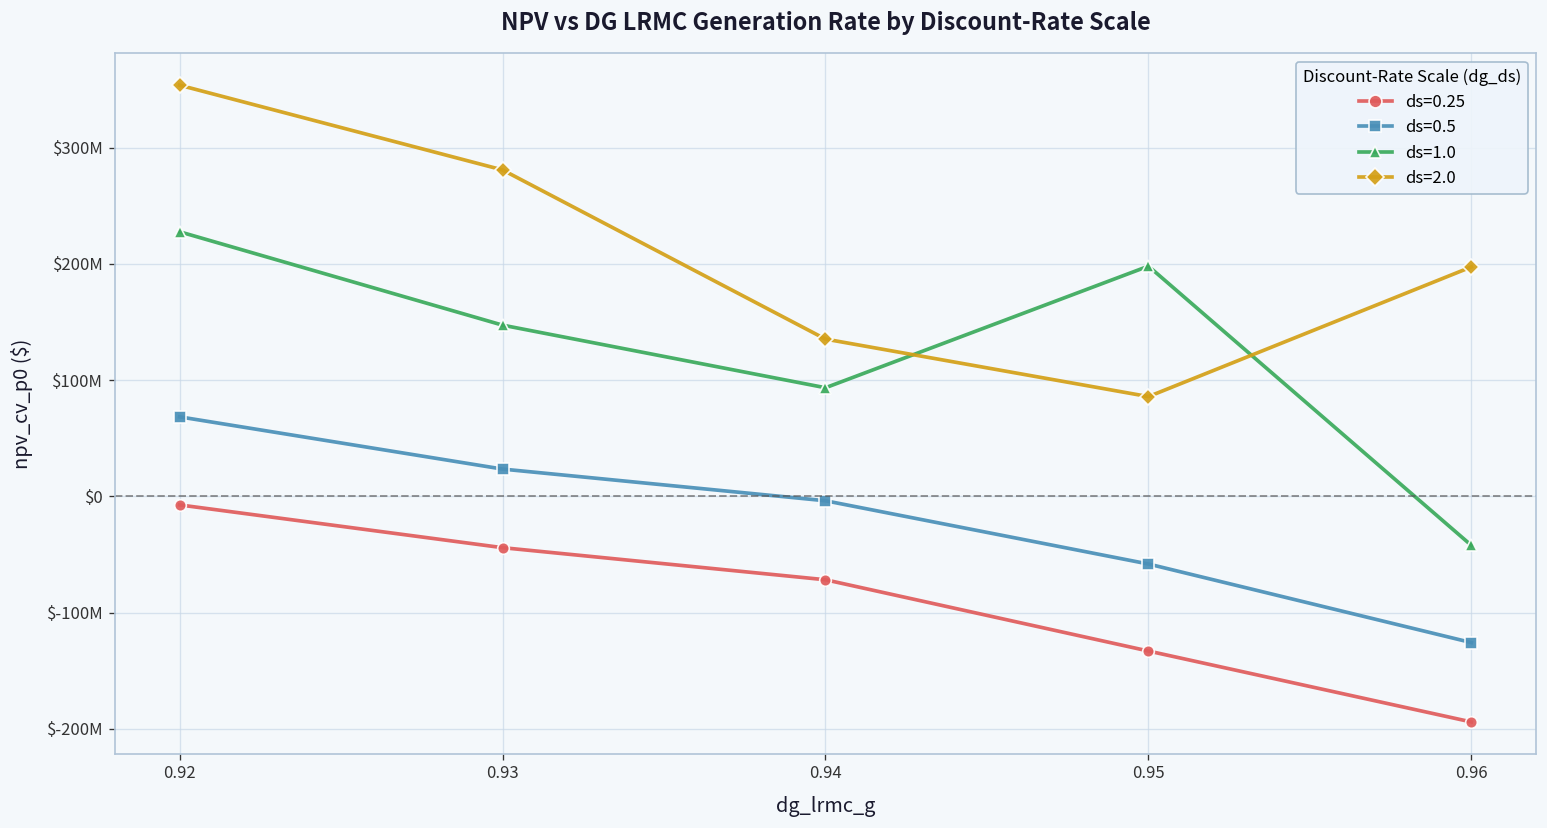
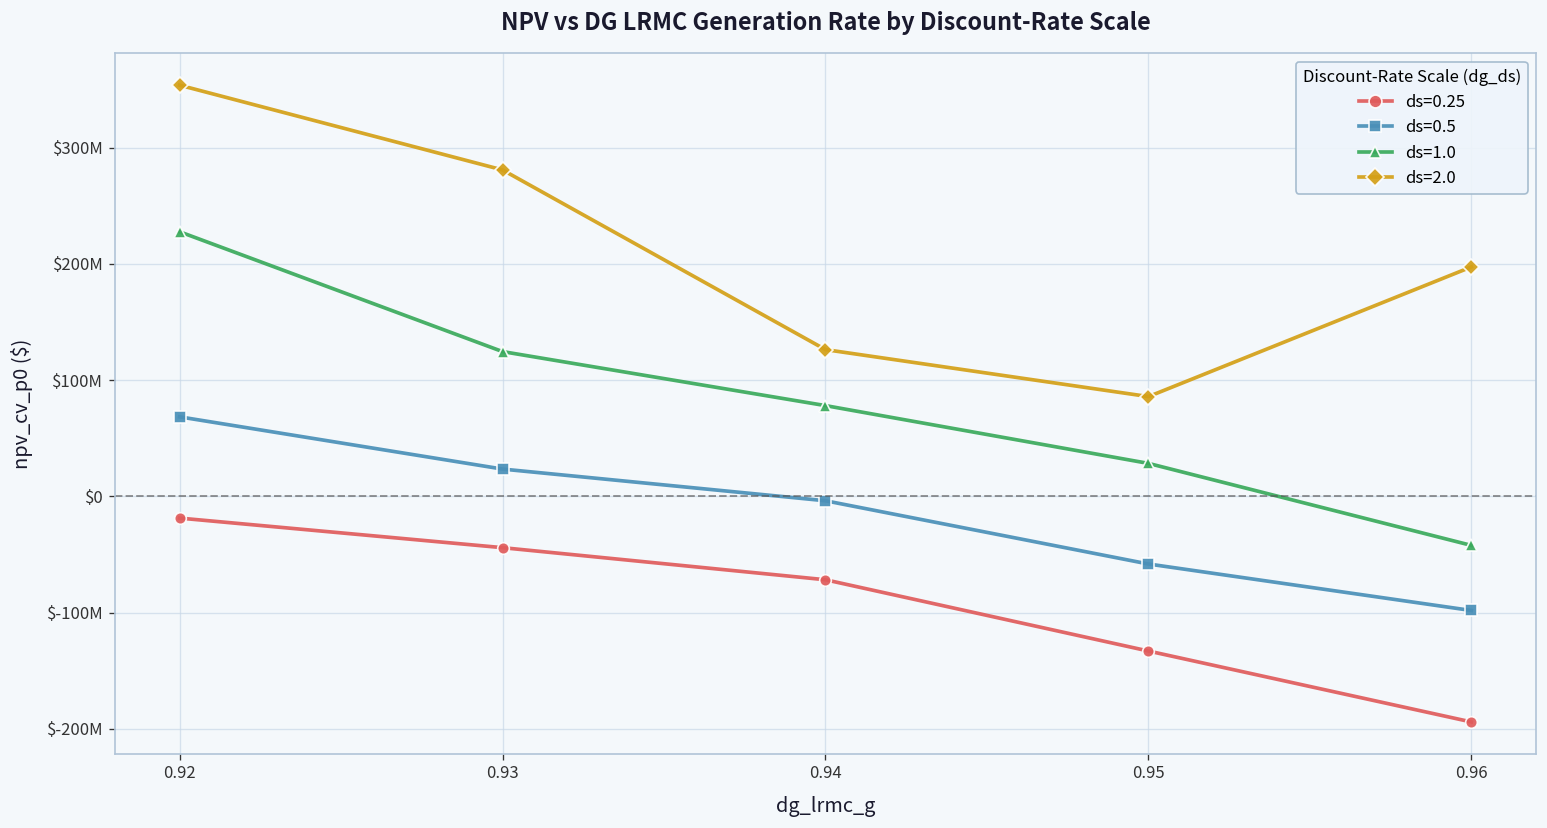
  {
    "ds=0.25": {
-     "0.92": "$-10000000",
+     "0.92": "$-20000000",
      "0.93": "$-40000000",
      "0.94": "$-70000000",
      "0.95": "$-130000000",
      "0.96": "$-190000000"
    },
    "ds=0.5": {
      "0.92": "$70000000",
      "0.93": "$20000000",
      "0.94": "$0",
      "0.95": "$-60000000",
-     "0.96": "$-130000000"
+     "0.96": "$-100000000"
    },
    "ds=1.0": {
      "0.92": "$230000000",
-     "0.93": "$150000000",
-     "0.94": "$90000000",
-     "0.95": "$200000000",
+     "0.93": "$120000000",
+     "0.94": "$80000000",
+     "0.95": "$30000000",
      "0.96": "$-40000000"
    },
    "ds=2.0": {
      "0.92": "$350000000",
      "0.93": "$280000000",
-     "0.94": "$140000000",
+     "0.94": "$130000000",
      "0.95": "$90000000",
      "0.96": "$200000000"
    }
  }
